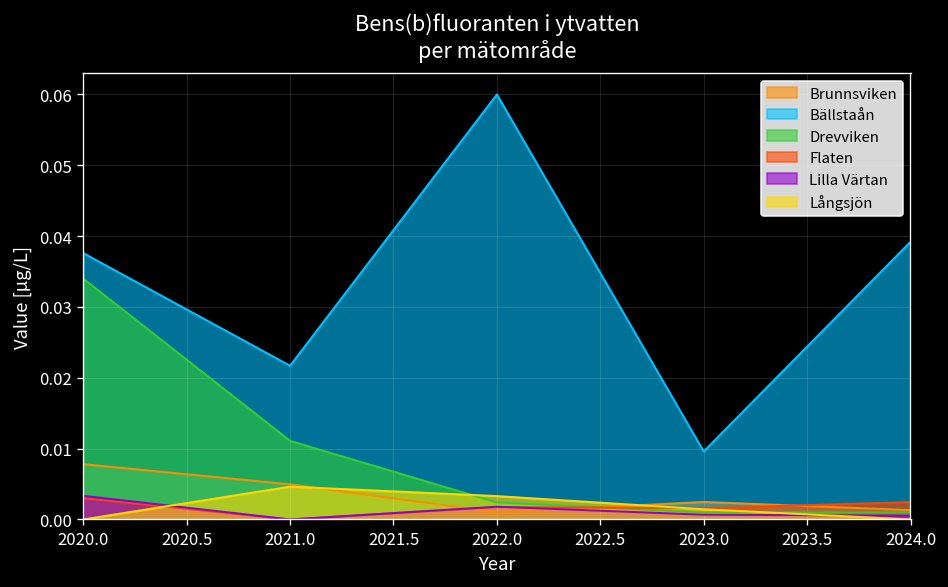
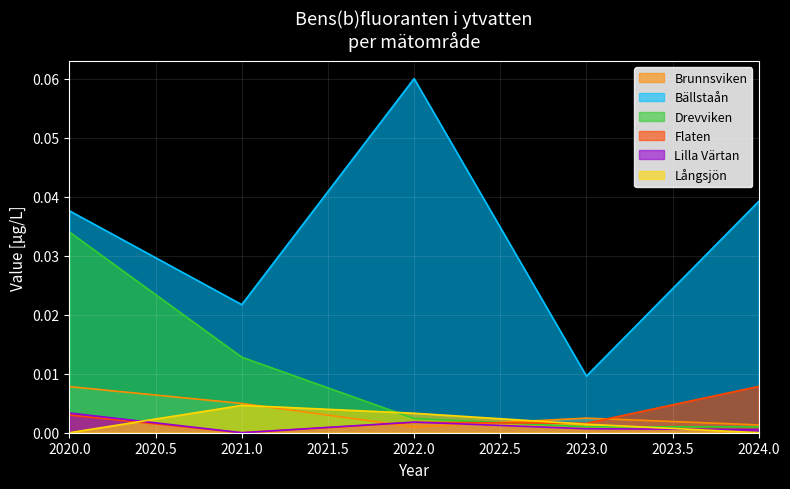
  {
    "Brunnsviken": {
      "2020.0": 0.008,
      "2022.0": 0.001,
      "2023.0": 0.002
    },
    "Bällstaån": {
      "2020.0": 0.038,
      "2021.0": 0.022,
      "2022.0": 0.060,
      "2023.0": 0.010,
      "2024.0": 0.039
    },
    "Drevviken": {
      "2020.0": 0.034,
-     "2021.0": 0.011,
+     "2021.0": 0.013,
      "2022.0": 0.002
    },
    "Flaten": {
-     "2024.0": 0.002
+     "2024.0": 0.008
    },
    "Lilla Värtan": {
      "2024.0": 0.001
    },
    "Långsjön": {
      "2020.0": 0.000,
      "2022.0": 0.003,
      "2024.0": 0.000
    }
  }
